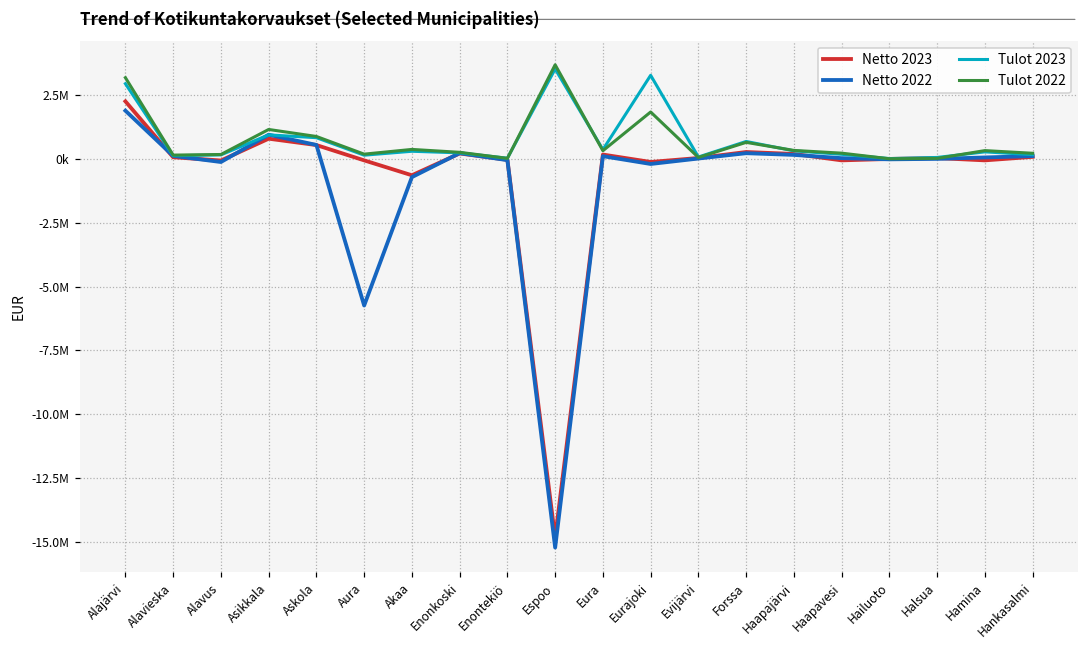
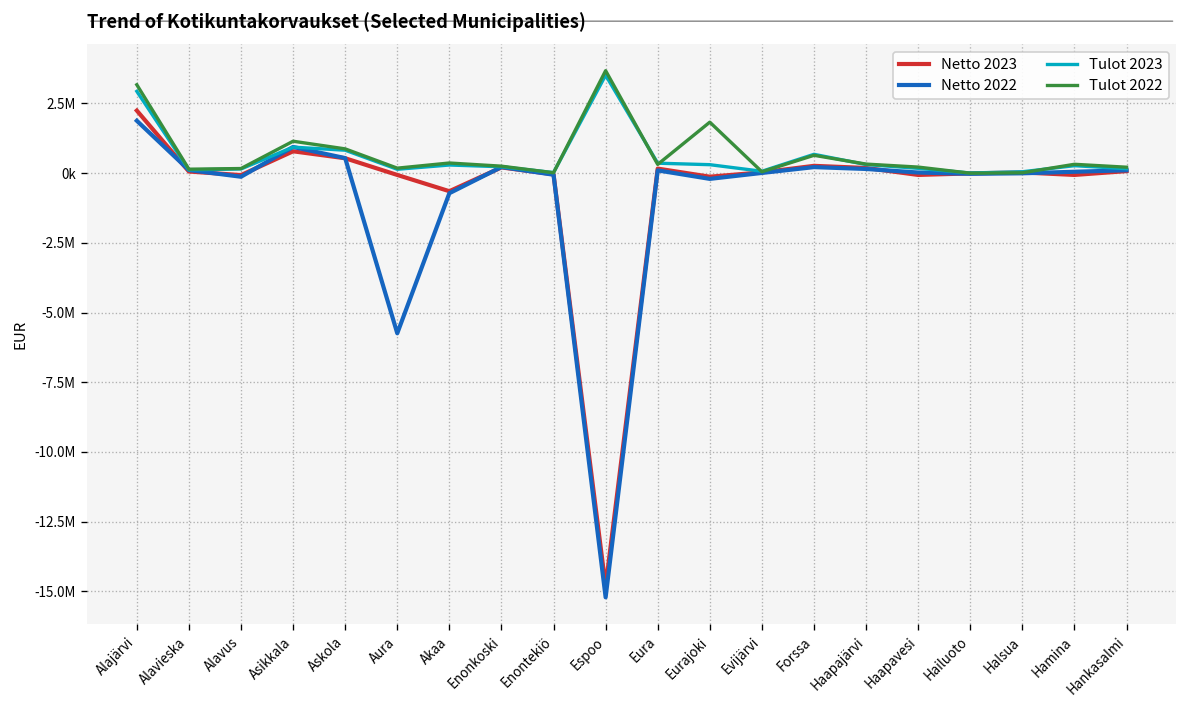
  {
    "Netto 2023": {
      "Alajärvi": 2200000,
      "Asikkala": 800000,
      "Aura": -100000,
      "Espoo": -14800000,
      "Hamina": -100000
    },
    "Netto 2022": {
      "Alajärvi": 1900000,
      "Aura": -5700000,
      "Espoo": -15200000,
      "Hamina": 100000
    },
    "Tulot 2023": {
      "Alajärvi": 2900000,
      "Espoo": 3500000,
-     "Eurajoki": 3300000
+     "Eurajoki": 300000
    },
    "Tulot 2022": {
      "Alajärvi": 3200000,
      "Asikkala": 1100000,
      "Espoo": 3700000,
      "Eurajoki": 1800000
    }
  }
